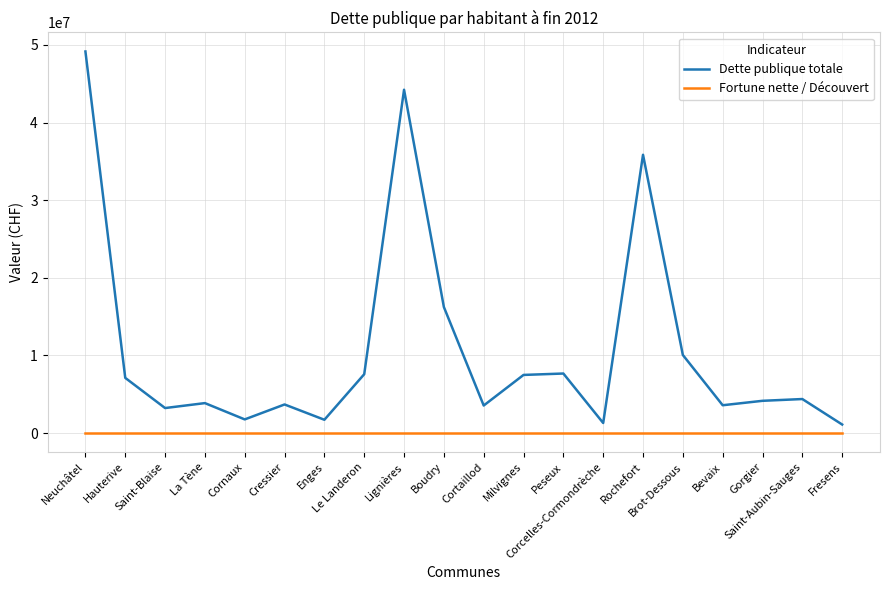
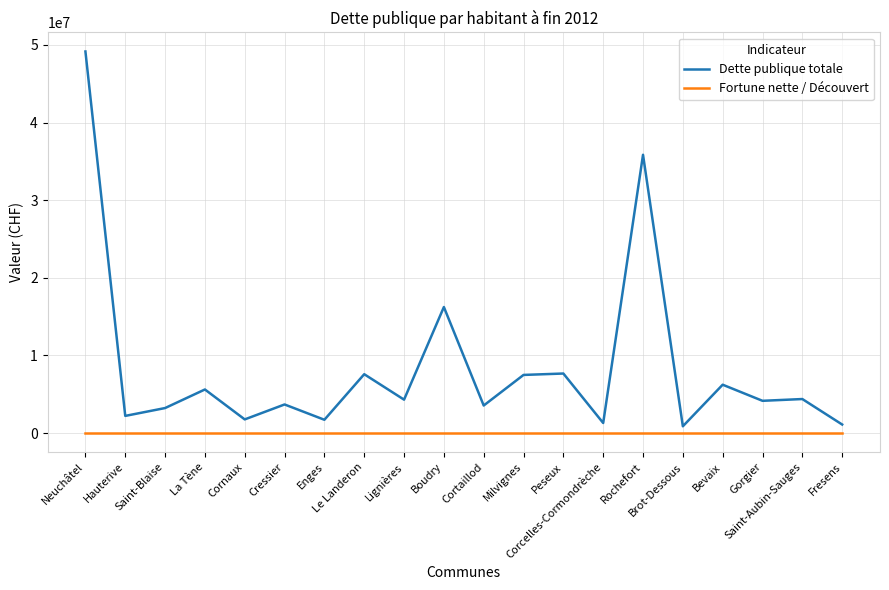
  {
    "Dette publique totale": {
      "Neuchâtel": 49000000,
-     "Hauterive": 7000000,
+     "Hauterive": 2000000,
      "Saint-Blaise": 3000000,
-     "La Tène": 4000000,
+     "La Tène": 6000000,
      "Cornaux": 2000000,
      "Cressier": 4000000,
      "Enges": 2000000,
      "Le Landeron": 8000000,
-     "Lignières": 44000000,
+     "Lignières": 4000000,
      "Boudry": 16000000,
      "Cortaillod": 4000000,
      "Milvignes": 7000000,
      "Peseux": 8000000,
      "Corcelles-Cormondrèche": 1000000,
      "Rochefort": 36000000,
-     "Brot-Dessous": 10000000,
-     "Bevaix": 4000000,
+     "Brot-Dessous": 1000000,
+     "Bevaix": 6000000,
      "Gorgier": 4000000,
      "Saint-Aubin-Sauges": 4000000,
      "Fresens": 1000000
    },
    "Fortune nette / Découvert": {
      "Neuchâtel": 0,
      "Hauterive": 0,
      "Saint-Blaise": 0,
      "La Tène": 0,
      "Cornaux": 0,
      "Cressier": 0,
      "Enges": 0,
      "Le Landeron": 0,
      "Lignières": 0,
      "Boudry": 0,
      "Cortaillod": 0,
      "Milvignes": 0,
      "Peseux": 0,
      "Corcelles-Cormondrèche": 0,
      "Rochefort": 0,
      "Brot-Dessous": 0,
      "Bevaix": 0,
      "Gorgier": 0,
      "Saint-Aubin-Sauges": 0,
      "Fresens": 0
    }
  }
